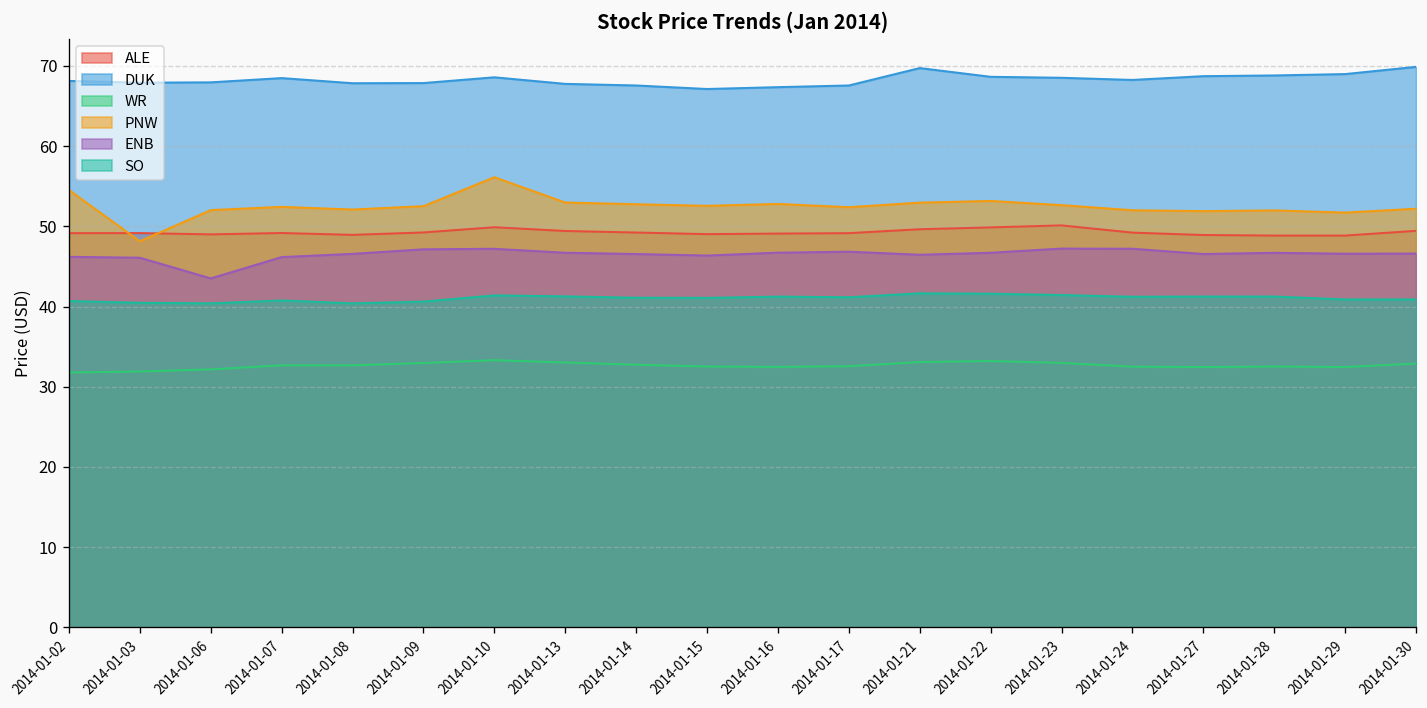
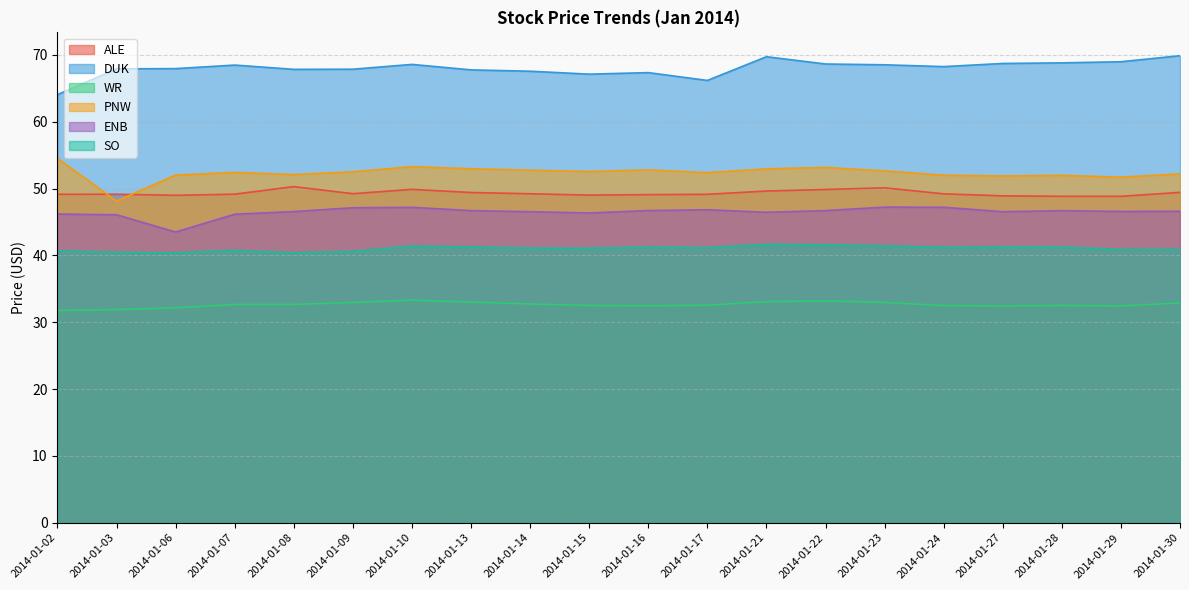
  {
    "ALE": {
      "2014-01-02": 49,
      "2014-01-03": 49,
      "2014-01-06": 49,
      "2014-01-07": 49,
-     "2014-01-08": 49,
+     "2014-01-08": 50,
      "2014-01-09": 49,
      "2014-01-10": 50,
      "2014-01-13": 49,
      "2014-01-14": 49,
      "2014-01-15": 49,
      "2014-01-16": 49,
      "2014-01-17": 49,
      "2014-01-21": 50,
      "2014-01-22": 50,
      "2014-01-23": 50,
      "2014-01-24": 49,
      "2014-01-27": 49,
      "2014-01-28": 49,
      "2014-01-29": 49,
      "2014-01-30": 49
    },
    "DUK": {
-     "2014-01-02": 68,
+     "2014-01-02": 64,
      "2014-01-06": 68,
      "2014-01-07": 68,
      "2014-01-08": 68,
      "2014-01-09": 68,
      "2014-01-10": 69,
      "2014-01-13": 68,
      "2014-01-14": 68,
      "2014-01-15": 67,
      "2014-01-16": 67,
-     "2014-01-17": 68,
+     "2014-01-17": 66,
      "2014-01-21": 70,
      "2014-01-22": 69,
      "2014-01-23": 69,
      "2014-01-24": 68,
      "2014-01-27": 69,
      "2014-01-28": 69,
      "2014-01-29": 69,
      "2014-01-30": 70
    },
    "PNW": {
      "2014-01-02": 55,
      "2014-01-03": 48,
      "2014-01-06": 52,
      "2014-01-07": 52,
      "2014-01-08": 52,
      "2014-01-09": 53,
-     "2014-01-10": 56,
+     "2014-01-10": 53,
      "2014-01-13": 53,
      "2014-01-14": 53,
      "2014-01-15": 53,
      "2014-01-16": 53,
      "2014-01-17": 52,
      "2014-01-21": 53,
      "2014-01-22": 53,
      "2014-01-23": 53,
      "2014-01-24": 52,
      "2014-01-27": 52,
      "2014-01-28": 52,
      "2014-01-29": 52,
      "2014-01-30": 52
    },
    "ENB": {
      "2014-01-02": 46,
      "2014-01-03": 46,
      "2014-01-06": 44,
      "2014-01-07": 46,
      "2014-01-08": 47,
      "2014-01-09": 47,
      "2014-01-10": 47,
      "2014-01-13": 47,
      "2014-01-14": 47,
      "2014-01-15": 46,
      "2014-01-16": 47,
      "2014-01-17": 47,
      "2014-01-21": 46,
      "2014-01-22": 47,
      "2014-01-23": 47,
      "2014-01-24": 47,
      "2014-01-27": 47,
      "2014-01-28": 47,
      "2014-01-29": 47,
      "2014-01-30": 47
    }
  }
